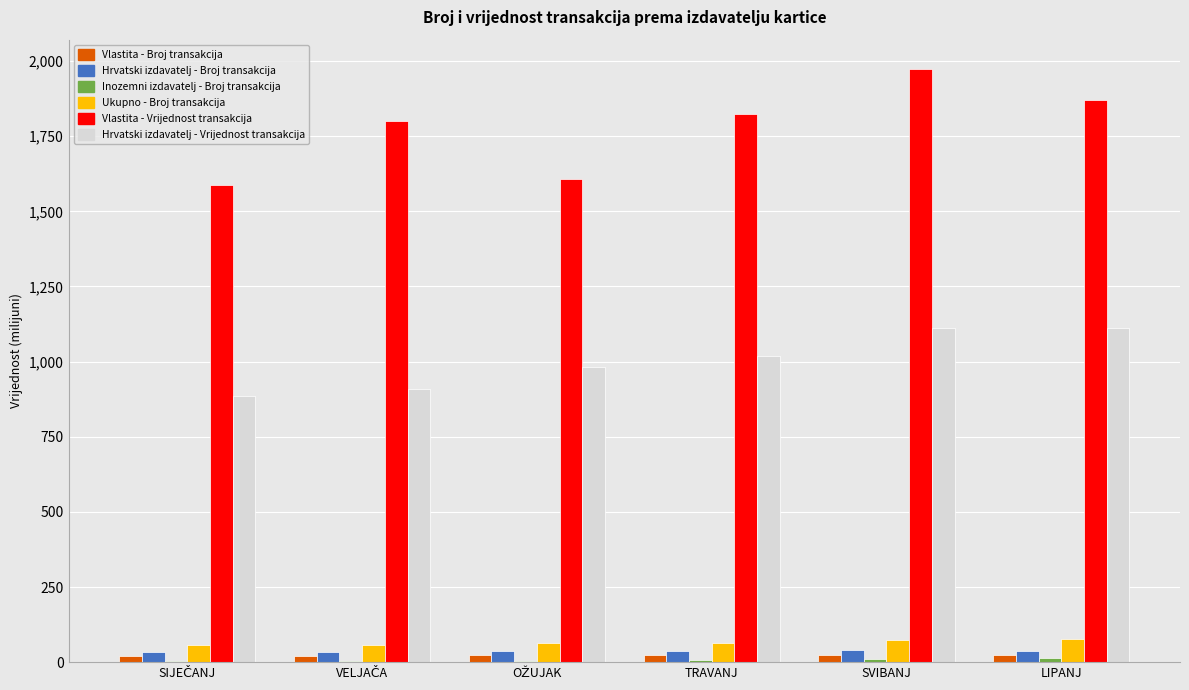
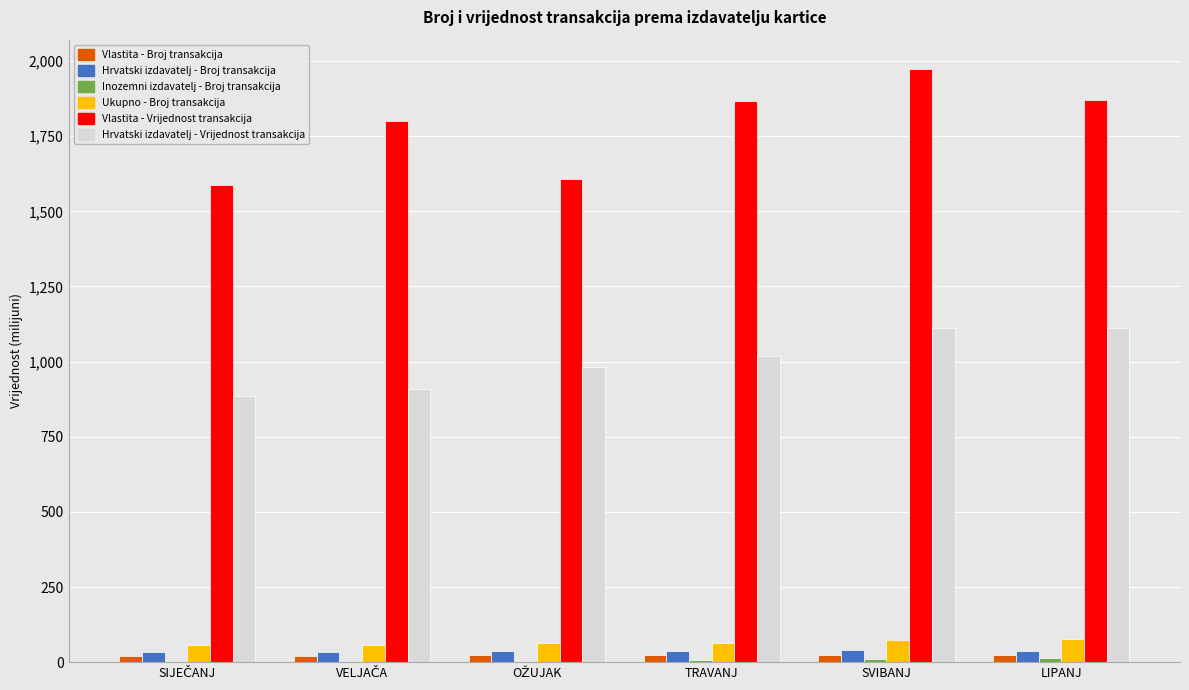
  {
    "Vlastita - Broj transakcija": {
      "SIJEČANJ": "20",
      "VELJAČA": "20",
      "OŽUJAK": "20",
      "TRAVANJ": "20",
      "SVIBANJ": "20",
      "LIPANJ": "20"
    },
    "Hrvatski izdavatelj - Broj transakcija": {
      "SIJEČANJ": "30",
      "VELJAČA": "30",
      "OŽUJAK": "40",
      "TRAVANJ": "40",
      "SVIBANJ": "40",
      "LIPANJ": "40"
    },
    "Inozemni izdavatelj - Broj transakcija": {
      "SVIBANJ": "10",
      "LIPANJ": "10"
    },
    "Ukupno - Broj transakcija": {
      "SIJEČANJ": "60",
      "VELJAČA": "60",
      "OŽUJAK": "70",
      "TRAVANJ": "70",
      "SVIBANJ": "70",
      "LIPANJ": "80"
    },
    "Vlastita - Vrijednost transakcija": {
      "SIJEČANJ": "1,590",
      "VELJAČA": "1,800",
      "OŽUJAK": "1,610",
-     "TRAVANJ": "1,820",
+     "TRAVANJ": "1,870",
      "SVIBANJ": "1,970",
      "LIPANJ": "1,870"
    },
    "Hrvatski izdavatelj - Vrijednost transakcija": {
      "SIJEČANJ": "890",
      "VELJAČA": "910",
      "OŽUJAK": "980",
      "TRAVANJ": "1,020",
      "SVIBANJ": "1,110",
      "LIPANJ": "1,110"
    }
  }
